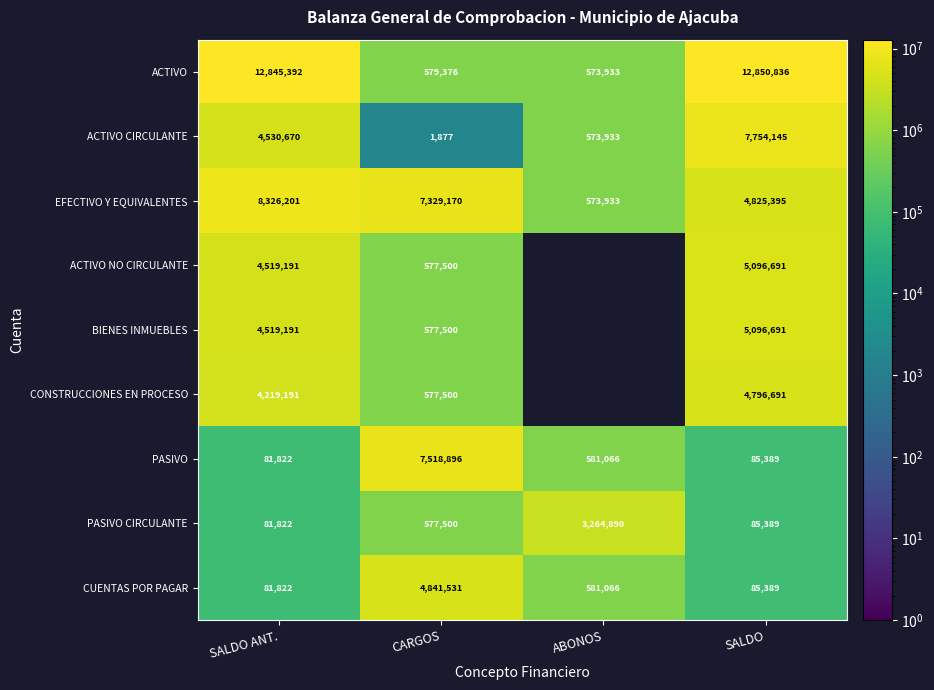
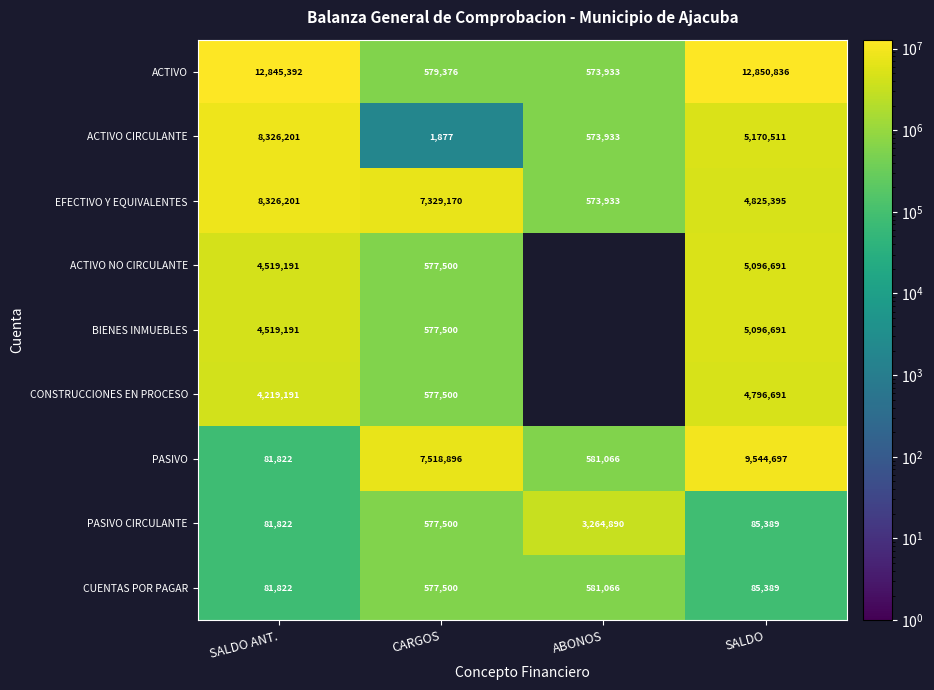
  {
    "ACTIVO": {
      "SALDO ANT.": "12,845,392",
      "CARGOS": "579,376",
      "ABONOS": "573,933",
      "SALDO": "12,850,836"
    },
    "ACTIVO CIRCULANTE": {
-     "SALDO ANT.": "4,530,670",
+     "SALDO ANT.": "8,326,201",
      "CARGOS": "1,877",
      "ABONOS": "573,933",
-     "SALDO": "7,754,145"
+     "SALDO": "5,170,511"
    },
    "EFECTIVO Y EQUIVALENTES": {
      "SALDO ANT.": "8,326,201",
      "CARGOS": "7,329,170",
      "ABONOS": "573,933",
      "SALDO": "4,825,395"
    },
    "ACTIVO NO CIRCULANTE": {
      "SALDO ANT.": "4,519,191",
      "CARGOS": "577,500",
      "SALDO": "5,096,691"
    },
    "BIENES INMUEBLES": {
      "SALDO ANT.": "4,519,191",
      "CARGOS": "577,500",
      "SALDO": "5,096,691"
    },
    "CONSTRUCCIONES EN PROCESO": {
      "SALDO ANT.": "4,219,191",
      "CARGOS": "577,500",
      "SALDO": "4,796,691"
    },
    "PASIVO": {
      "SALDO ANT.": "81,822",
      "CARGOS": "7,518,896",
      "ABONOS": "581,066",
-     "SALDO": "85,389"
+     "SALDO": "9,544,697"
    },
    "PASIVO CIRCULANTE": {
      "SALDO ANT.": "81,822",
      "CARGOS": "577,500",
      "ABONOS": "3,264,890",
      "SALDO": "85,389"
    },
    "CUENTAS POR PAGAR": {
      "SALDO ANT.": "81,822",
-     "CARGOS": "4,841,531",
+     "CARGOS": "577,500",
      "ABONOS": "581,066",
      "SALDO": "85,389"
    }
  }
